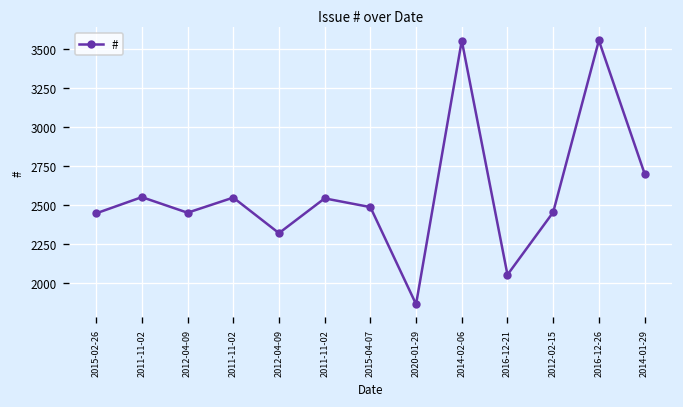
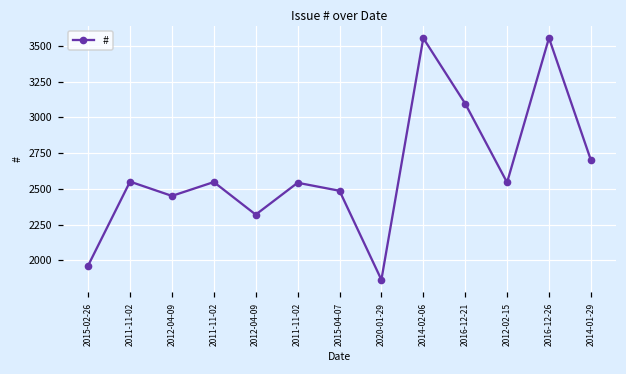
  {
-   "2015-02-26": 2450,
+   "2015-02-26": 1960,
    "2015-04-07": 2490,
    "2020-01-29": 1860,
    "2014-02-06": 3560,
-   "2016-12-21": 2050,
-   "2012-02-15": 2450,
+   "2016-12-21": 3100,
+   "2012-02-15": 2550,
    "2016-12-26": 3560,
    "2014-01-29": 2700
  }
